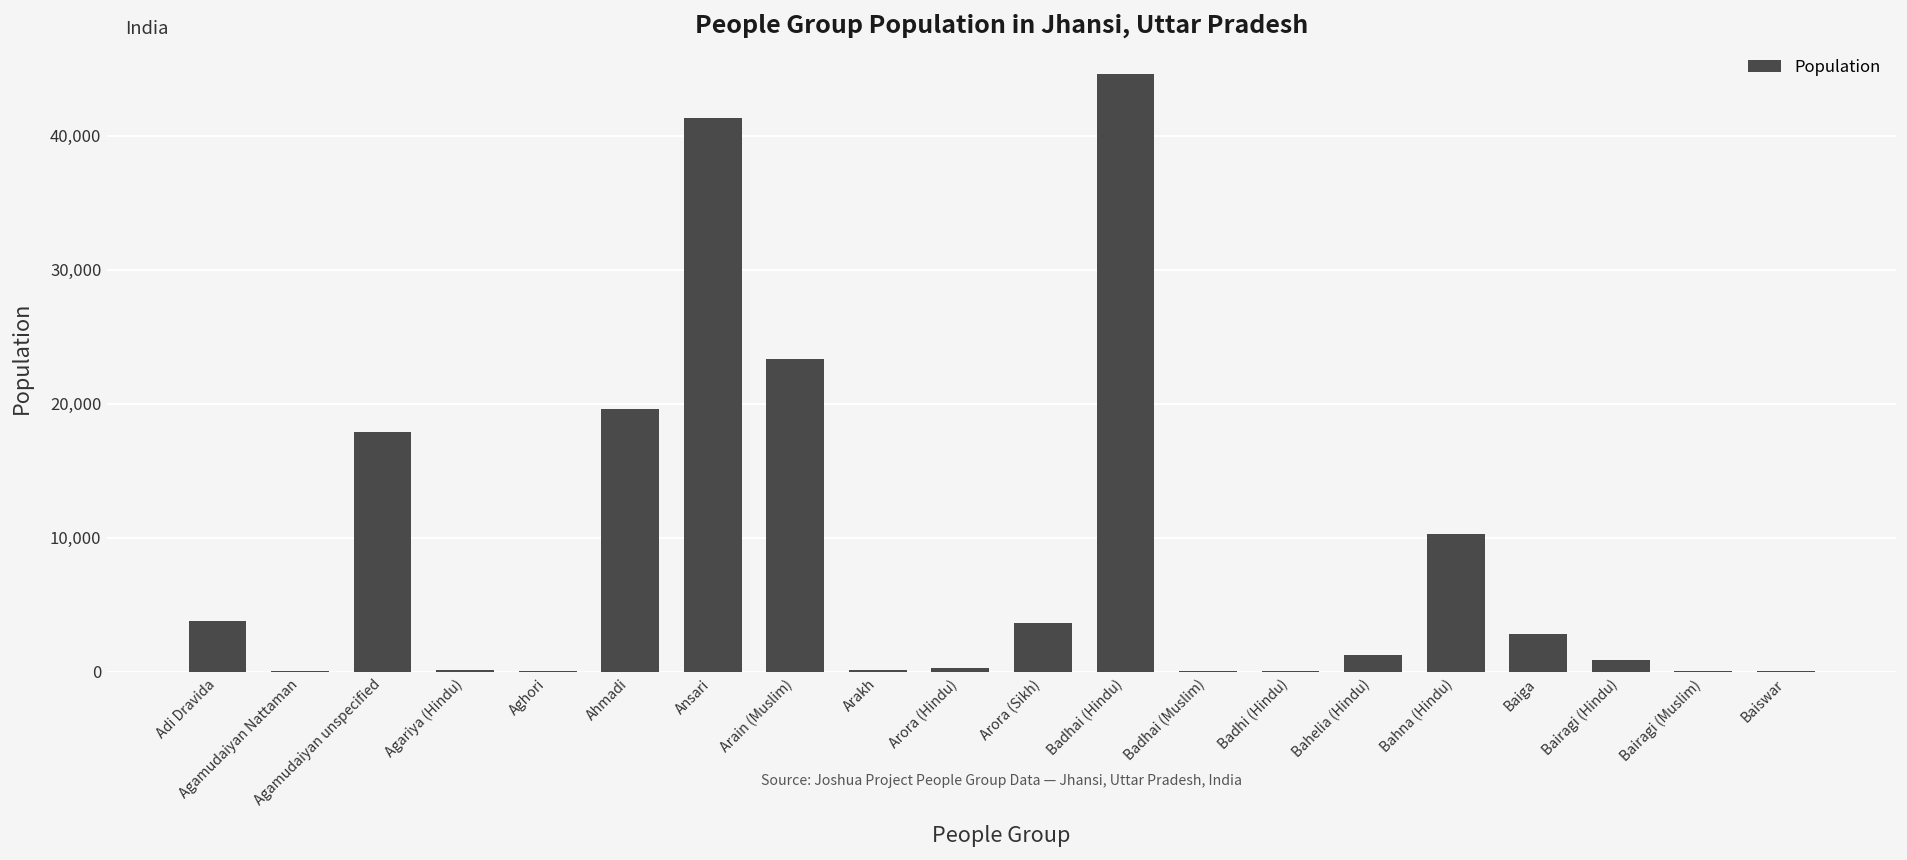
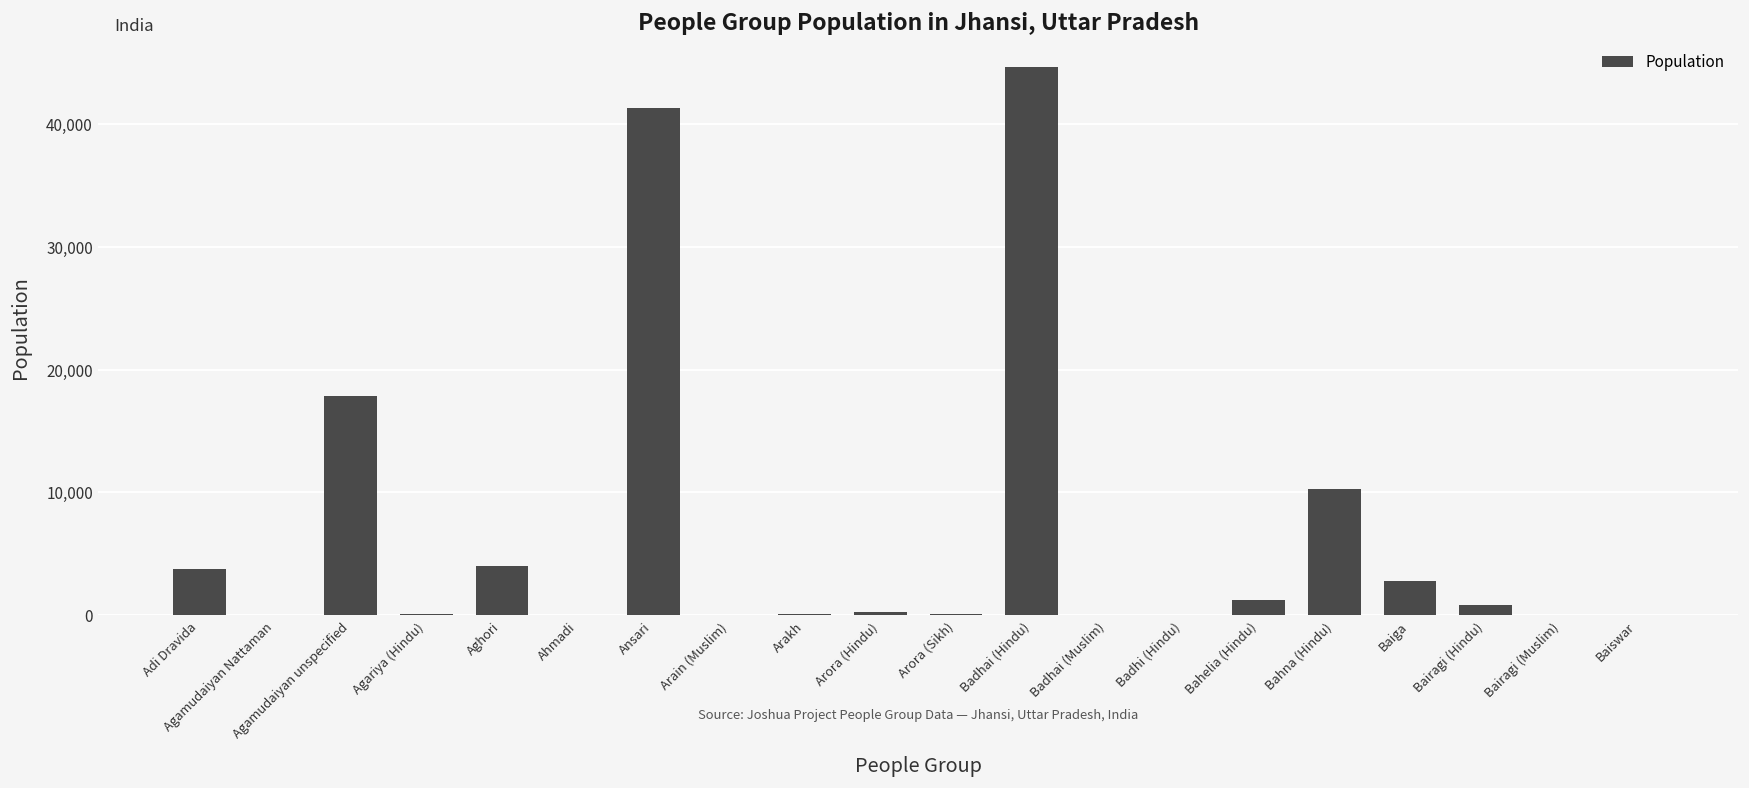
  {
    "Adi Dravida": "3,800",
    "Agamudaiyan unspecified": "17,900",
-   "Aghori": "100",
-   "Ahmadi": "19,600",
+   "Aghori": "4,000",
+   "Ahmadi": "0",
    "Ansari": "41,300",
-   "Arain (Muslim)": "23,300",
+   "Arain (Muslim)": "0",
    "Arora (Hindu)": "300",
-   "Arora (Sikh)": "3,700",
+   "Arora (Sikh)": "100",
    "Badhai (Hindu)": "44,600",
    "Bahelia (Hindu)": "1,200",
    "Bahna (Hindu)": "10,300",
    "Baiga": "2,800",
    "Bairagi (Hindu)": "900"
  }
